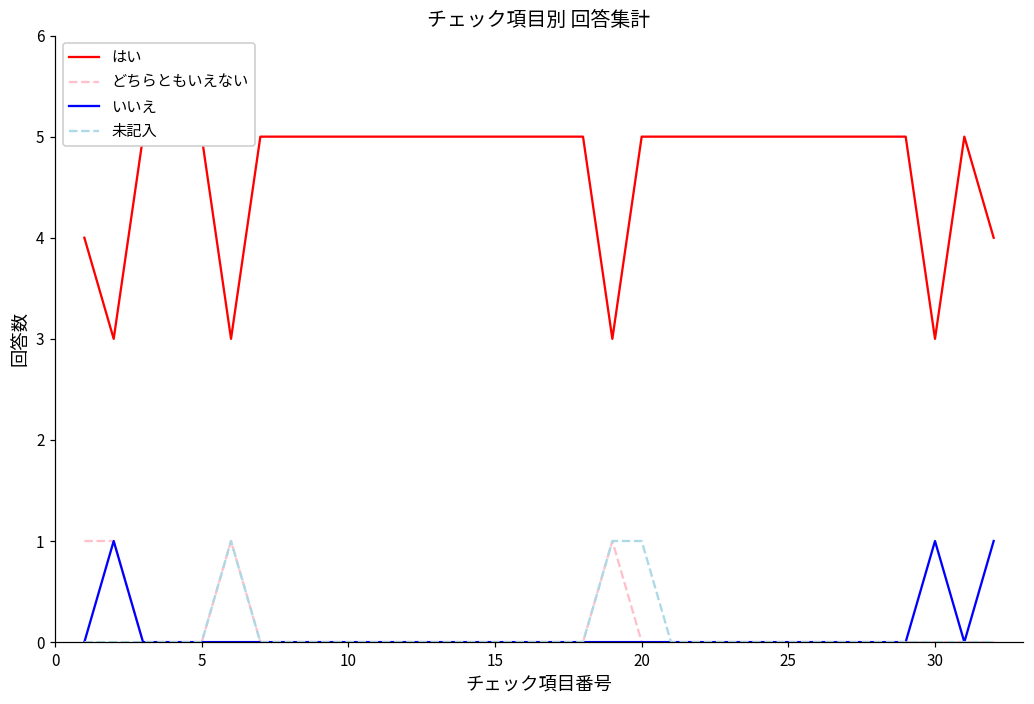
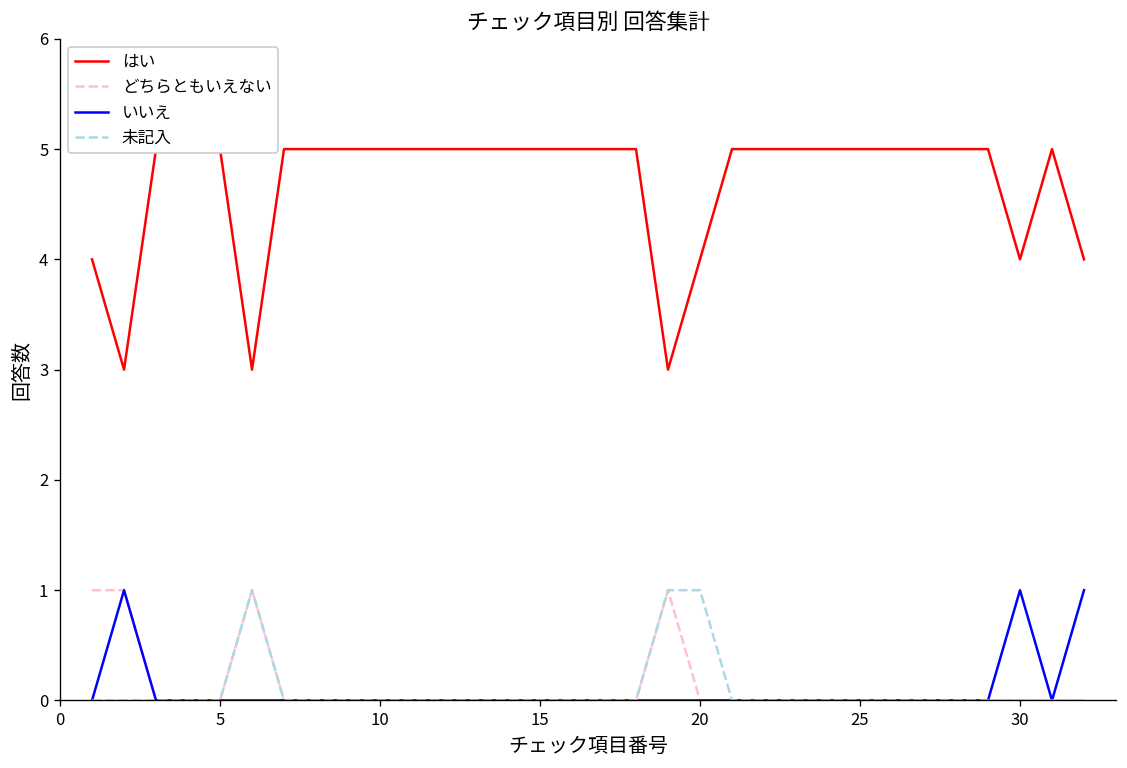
  {
    "はい": {
      "10": 5,
      "15": 5,
-     "20": 5,
+     "20": 4,
      "25": 5,
-     "30": 3
+     "30": 4
    },
    "いいえ": {
      "30": 1
    },
    "未記入": {
      "20": 1
    }
  }
